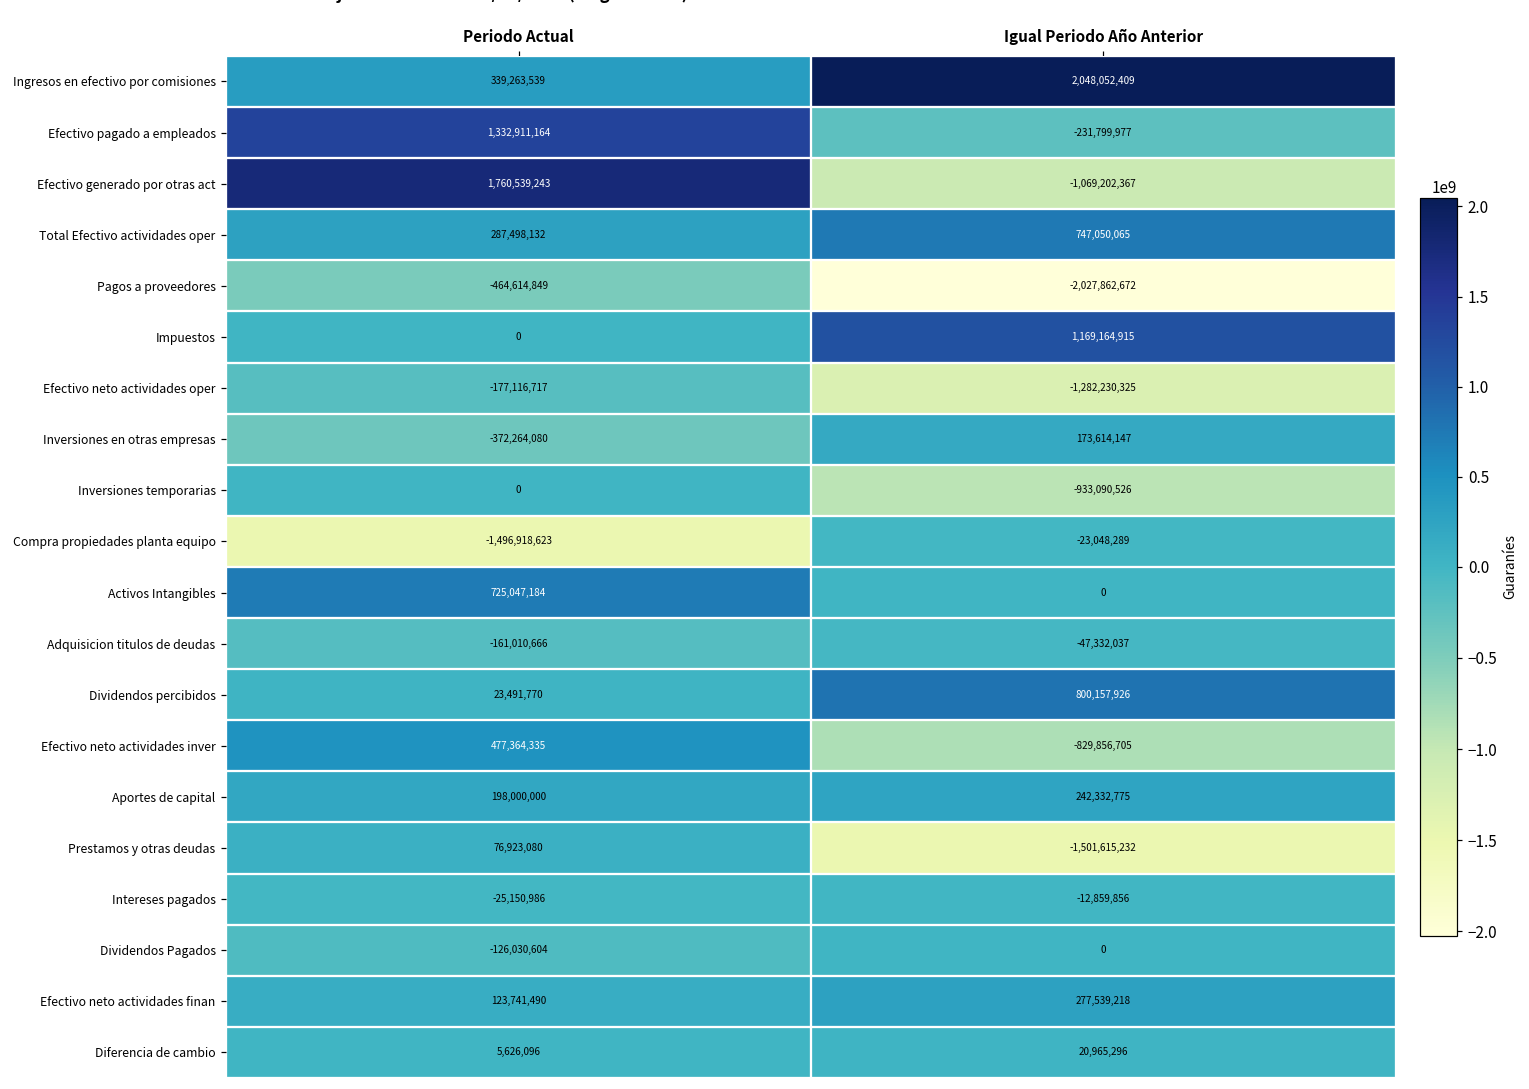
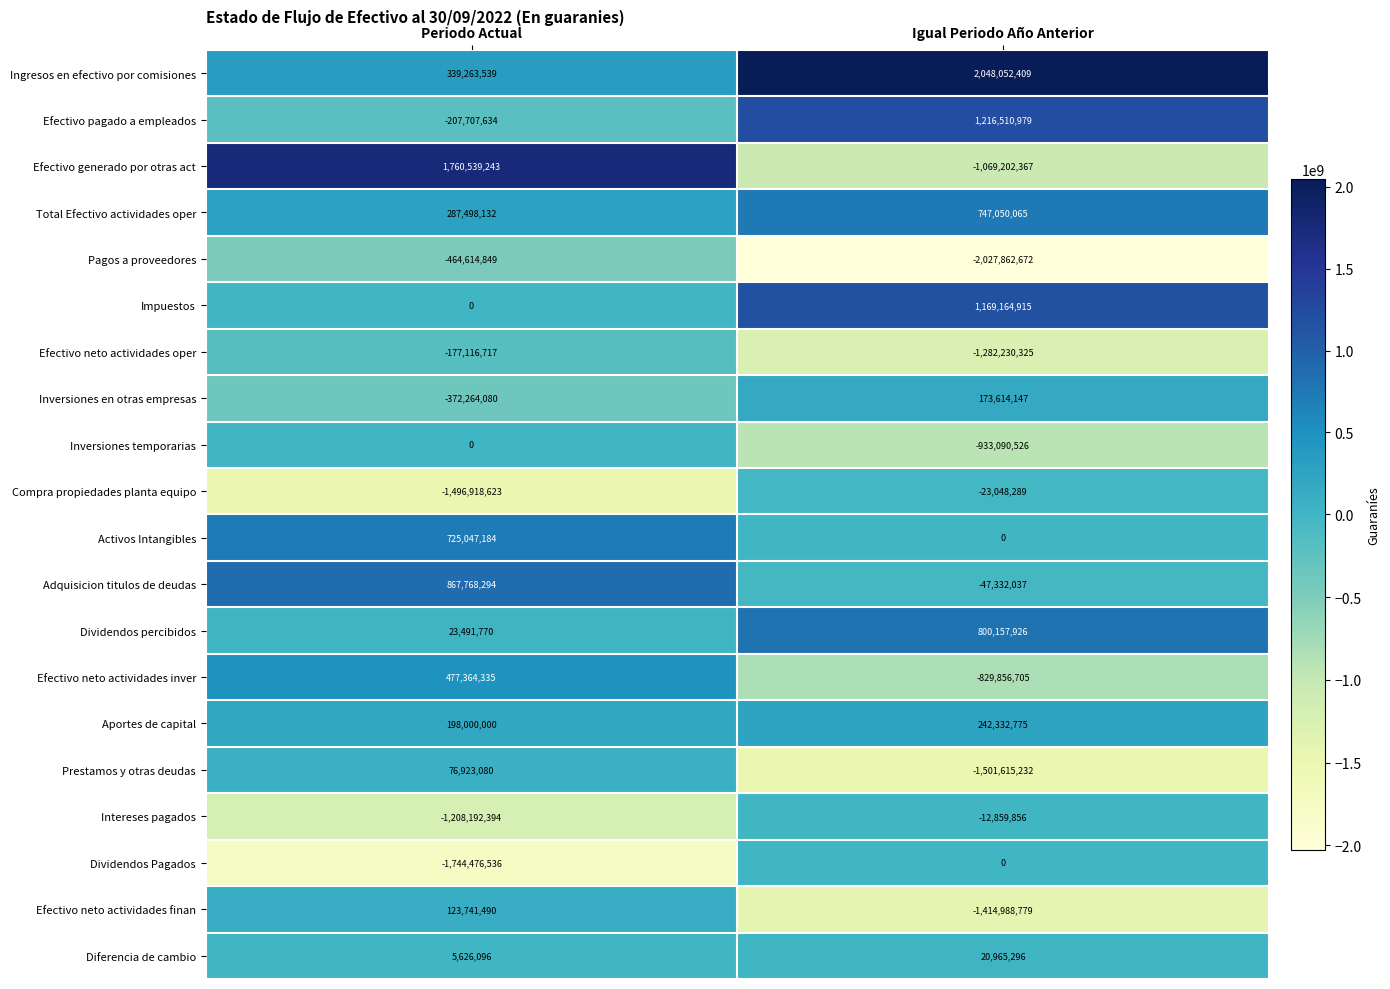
  {
    "Ingresos en efectivo por comisiones": {
      "Periodo Actual": "339,263,539",
      "Igual Periodo Año Anterior": "2,048,052,409"
    },
    "Efectivo pagado a empleados": {
-     "Periodo Actual": "1,332,911,164",
-     "Igual Periodo Año Anterior": "-231,799,977"
+     "Periodo Actual": "-207,707,634",
+     "Igual Periodo Año Anterior": "1,216,510,979"
    },
    "Efectivo generado por otras act": {
      "Periodo Actual": "1,760,539,243",
      "Igual Periodo Año Anterior": "-1,069,202,367"
    },
    "Total Efectivo actividades oper": {
      "Periodo Actual": "287,498,132",
      "Igual Periodo Año Anterior": "747,050,065"
    },
    "Pagos a proveedores": {
      "Periodo Actual": "-464,614,849",
      "Igual Periodo Año Anterior": "-2,027,862,672"
    },
    "Impuestos": {
      "Periodo Actual": "0",
      "Igual Periodo Año Anterior": "1,169,164,915"
    },
    "Efectivo neto actividades oper": {
      "Periodo Actual": "-177,116,717",
      "Igual Periodo Año Anterior": "-1,282,230,325"
    },
    "Inversiones en otras empresas": {
      "Periodo Actual": "-372,264,080",
      "Igual Periodo Año Anterior": "173,614,147"
    },
    "Inversiones temporarias": {
      "Periodo Actual": "0",
      "Igual Periodo Año Anterior": "-933,090,526"
    },
    "Compra propiedades planta equipo": {
      "Periodo Actual": "-1,496,918,623",
      "Igual Periodo Año Anterior": "-23,048,289"
    },
    "Activos Intangibles": {
      "Periodo Actual": "725,047,184",
      "Igual Periodo Año Anterior": "0"
    },
    "Adquisicion titulos de deudas": {
-     "Periodo Actual": "-161,010,666",
+     "Periodo Actual": "867,768,294",
      "Igual Periodo Año Anterior": "-47,332,037"
    },
    "Dividendos percibidos": {
      "Periodo Actual": "23,491,770",
      "Igual Periodo Año Anterior": "800,157,926"
    },
    "Efectivo neto actividades inver": {
      "Periodo Actual": "477,364,335",
      "Igual Periodo Año Anterior": "-829,856,705"
    },
    "Aportes de capital": {
      "Periodo Actual": "198,000,000",
      "Igual Periodo Año Anterior": "242,332,775"
    },
    "Prestamos y otras deudas": {
      "Periodo Actual": "76,923,080",
      "Igual Periodo Año Anterior": "-1,501,615,232"
    },
    "Intereses pagados": {
-     "Periodo Actual": "-25,150,986",
+     "Periodo Actual": "-1,208,192,394",
      "Igual Periodo Año Anterior": "-12,859,856"
    },
    "Dividendos Pagados": {
-     "Periodo Actual": "-126,030,604",
+     "Periodo Actual": "-1,744,476,536",
      "Igual Periodo Año Anterior": "0"
    },
    "Efectivo neto actividades finan": {
      "Periodo Actual": "123,741,490",
-     "Igual Periodo Año Anterior": "277,539,218"
+     "Igual Periodo Año Anterior": "-1,414,988,779"
    },
    "Diferencia de cambio": {
      "Periodo Actual": "5,626,096",
      "Igual Periodo Año Anterior": "20,965,296"
    }
  }
